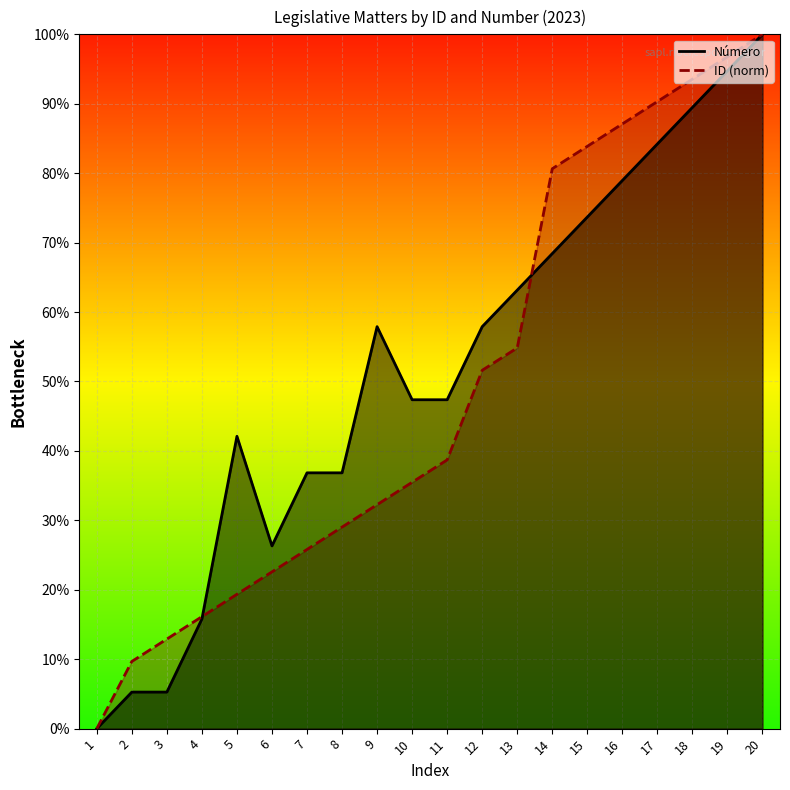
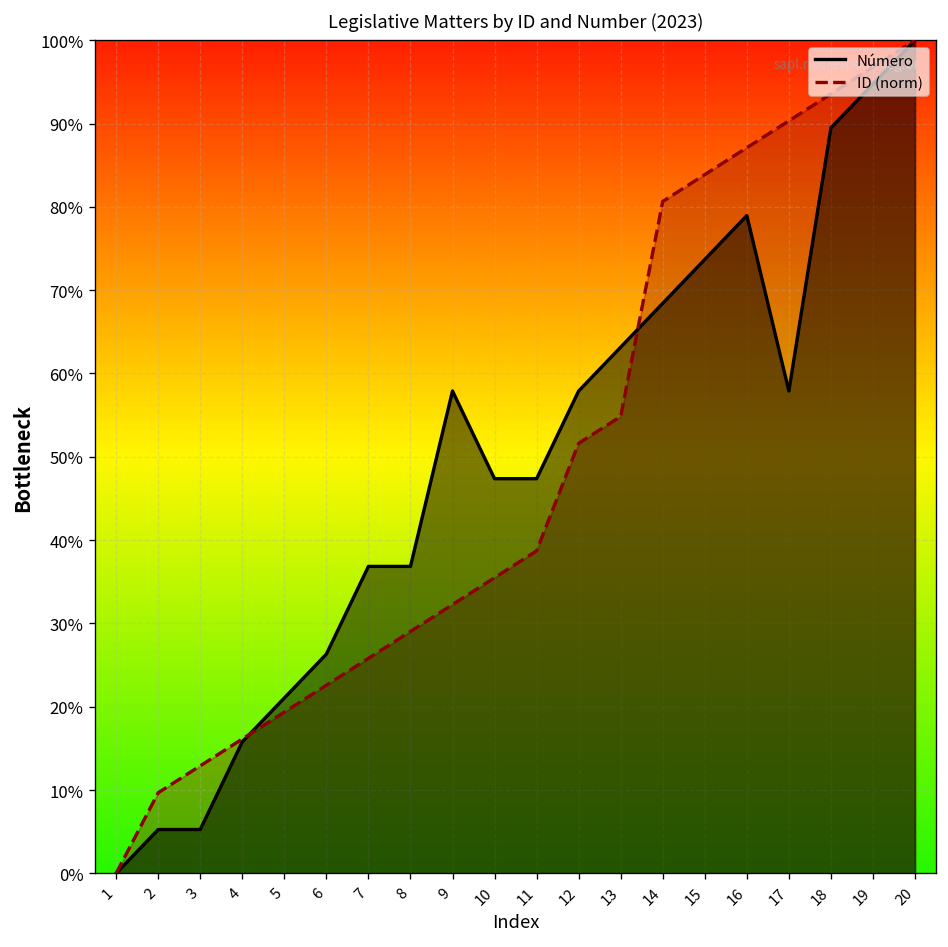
  {
    "Número": {
      "2": "5%",
      "3": "5%",
-     "5": "42%",
+     "5": "21%",
      "6": "26%",
      "7": "37%",
      "8": "37%",
      "9": "58%",
      "10": "47%",
      "11": "47%",
      "12": "58%",
      "13": "63%",
      "14": "68%",
      "15": "74%",
      "16": "79%",
-     "17": "84%",
+     "17": "58%",
      "18": "89%"
    }
  }
